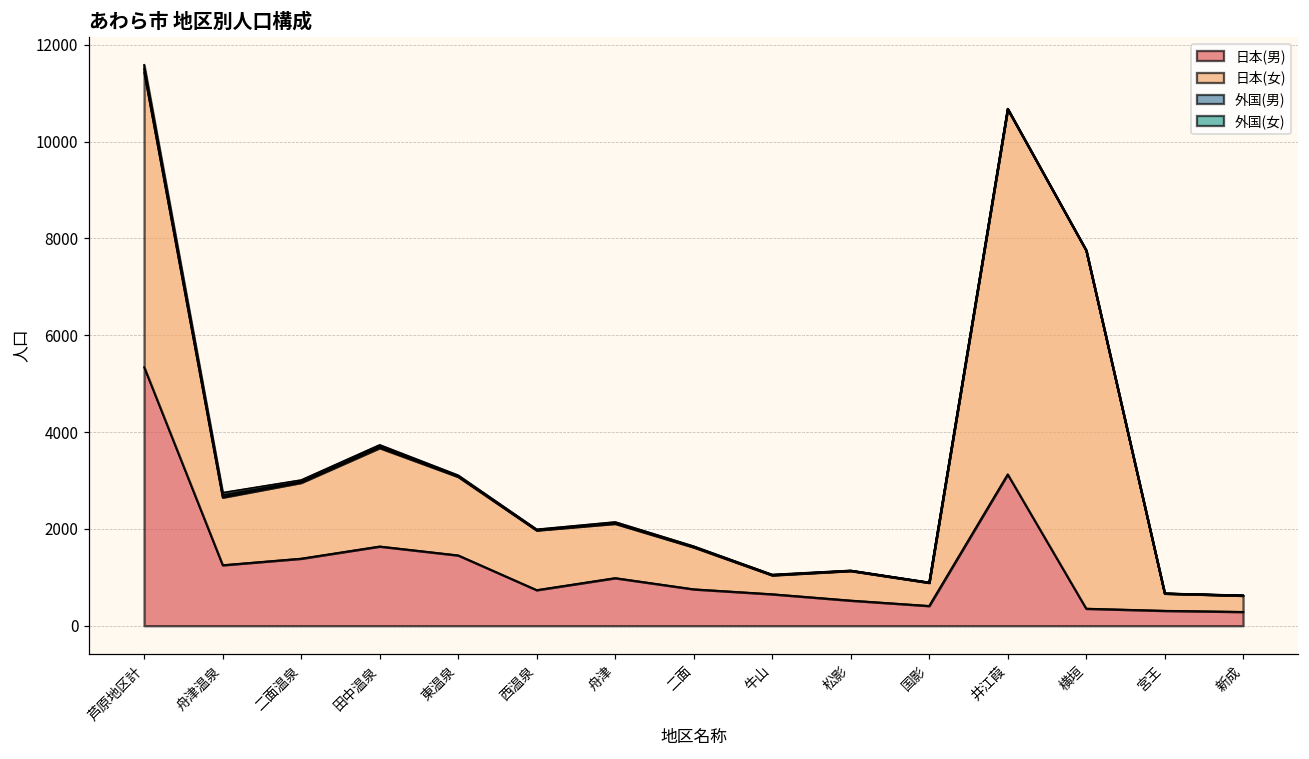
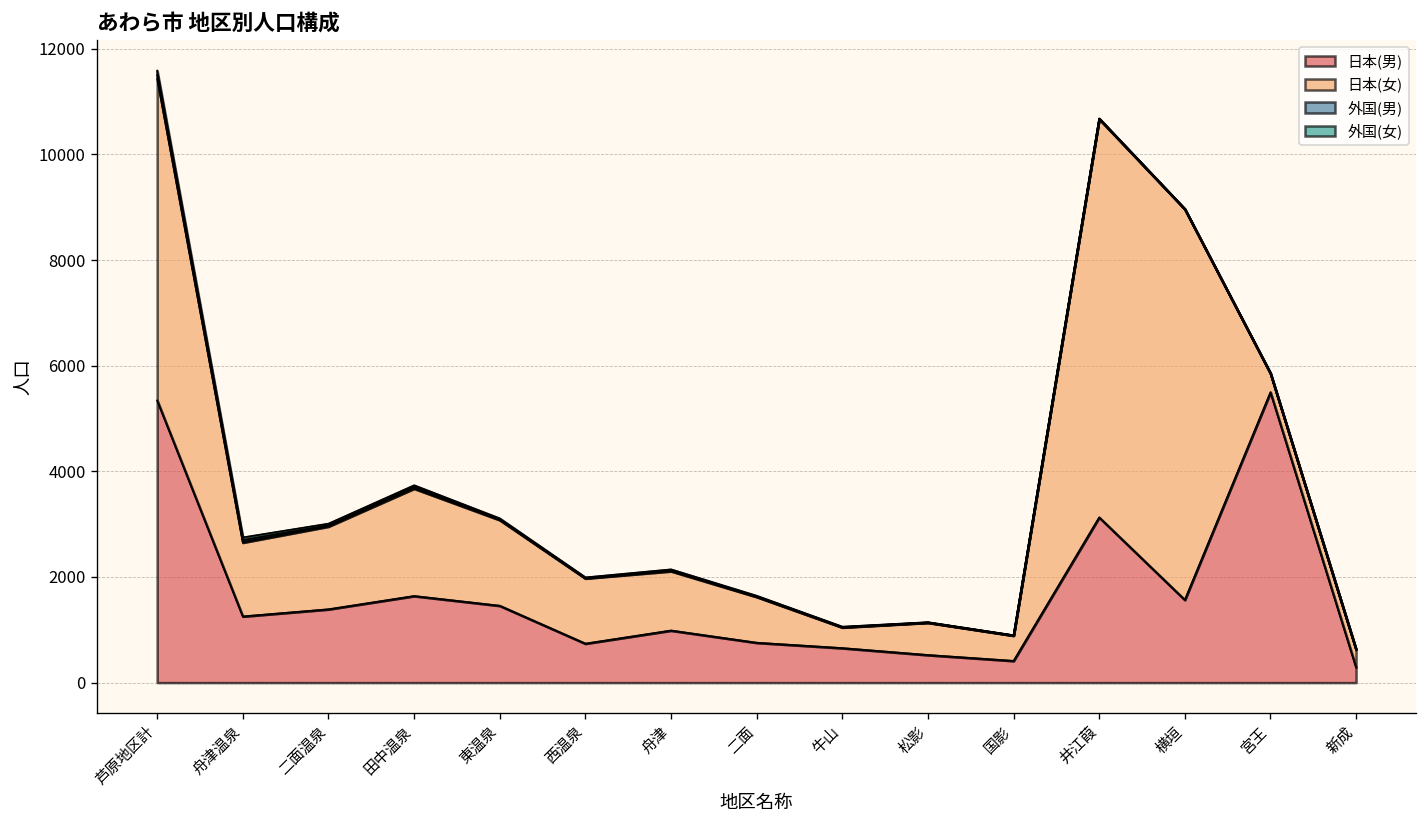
  {
    "日本(男)": {
      "芦原地区計": 5300,
      "舟津温泉": 1300,
      "二面温泉": 1400,
      "田中温泉": 1600,
      "東温泉": 1500,
      "西温泉": 700,
      "舟津": 1000,
      "二面": 800,
      "牛山": 700,
      "松影": 500,
      "国影": 400,
      "井江葭": 3100,
-     "横垣": 400,
-     "宮王": 300,
+     "横垣": 1600,
+     "宮王": 5500,
      "新成": 300
    },
    "日本(女)": {
      "芦原地区計": 6100
    }
  }
